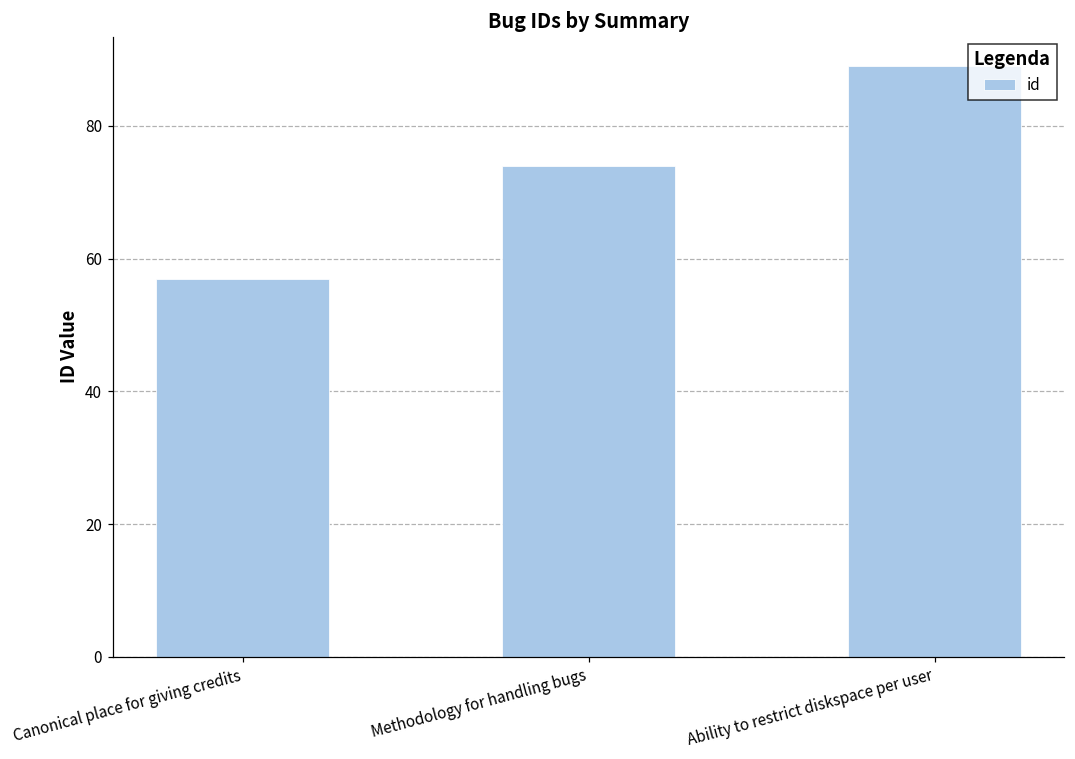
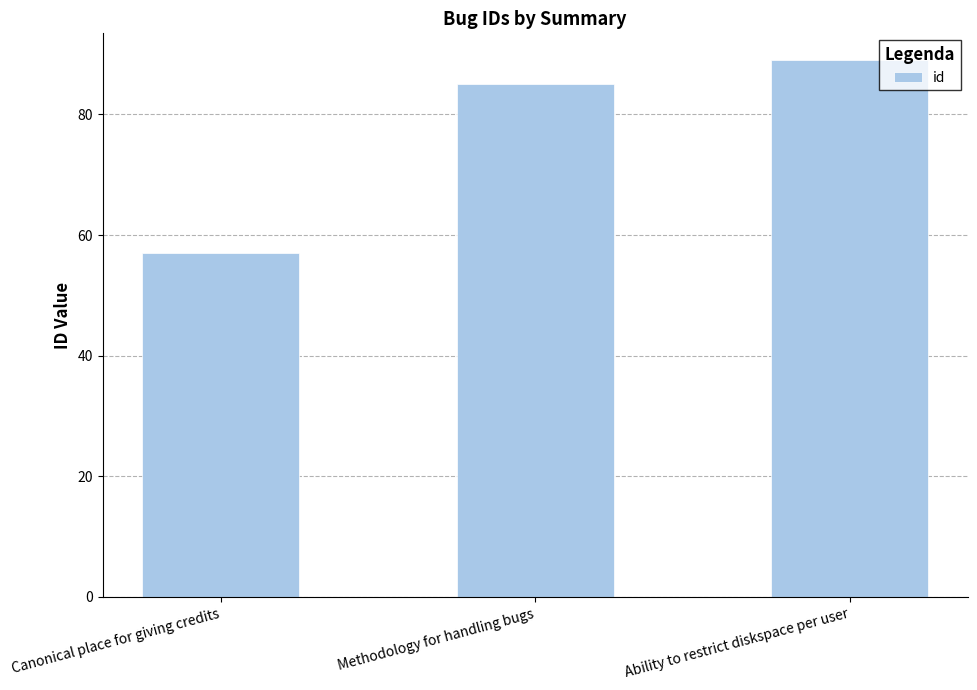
  {
    "Canonical place for giving credits": 57,
-   "Methodology for handling bugs": 74,
+   "Methodology for handling bugs": 85,
    "Ability to restrict diskspace per user": 89
  }
